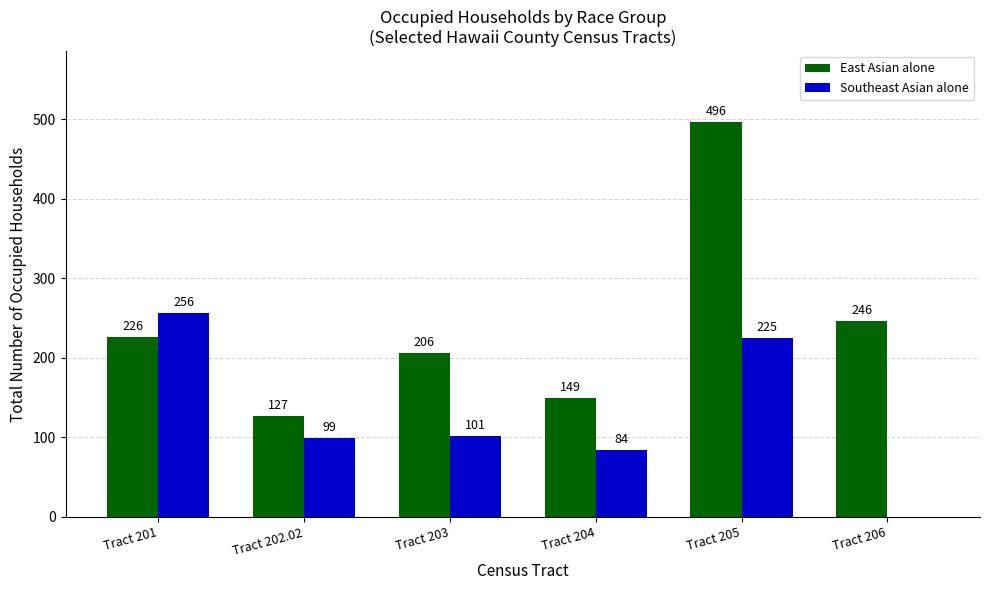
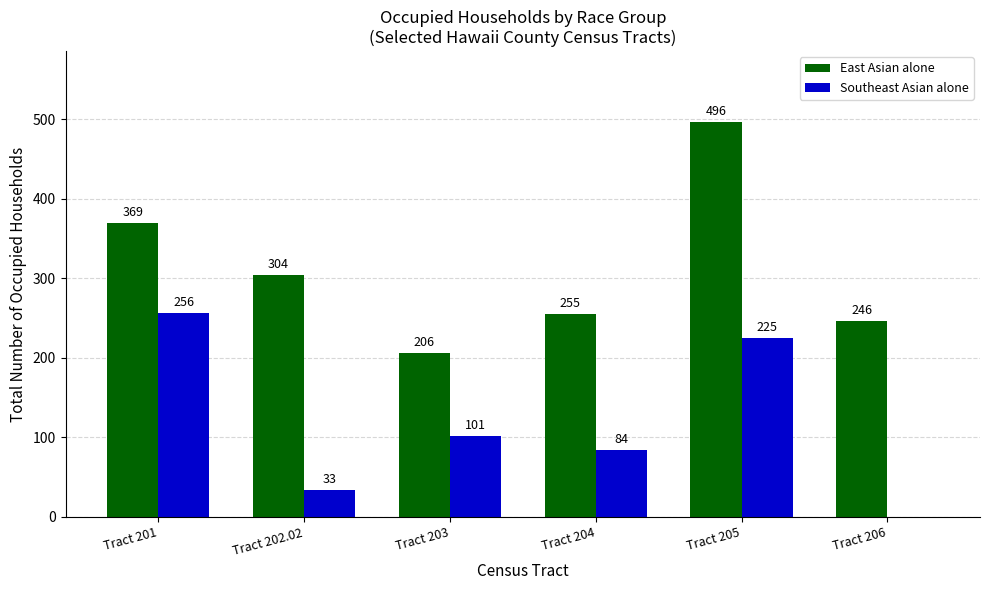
  {
    "East Asian alone": {
-     "Tract 201": 226,
-     "Tract 202.02": 127,
+     "Tract 201": 369,
+     "Tract 202.02": 304,
      "Tract 203": 206,
-     "Tract 204": 149,
+     "Tract 204": 255,
      "Tract 205": 496,
      "Tract 206": 246
    },
    "Southeast Asian alone": {
      "Tract 201": 256,
-     "Tract 202.02": 99,
+     "Tract 202.02": 33,
      "Tract 203": 101,
      "Tract 204": 84,
      "Tract 205": 225
    }
  }
